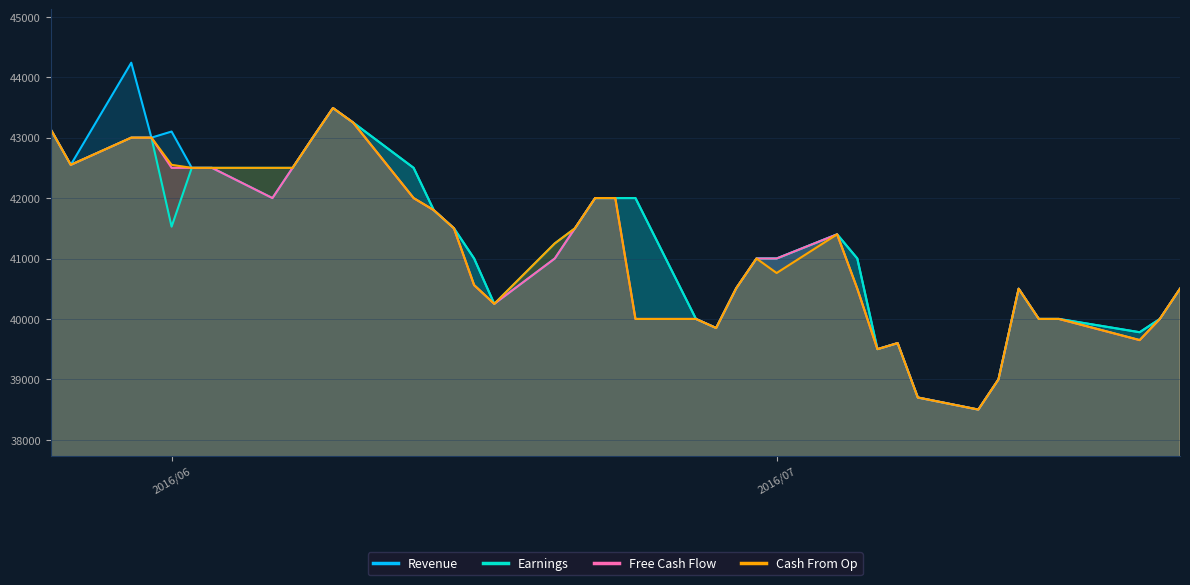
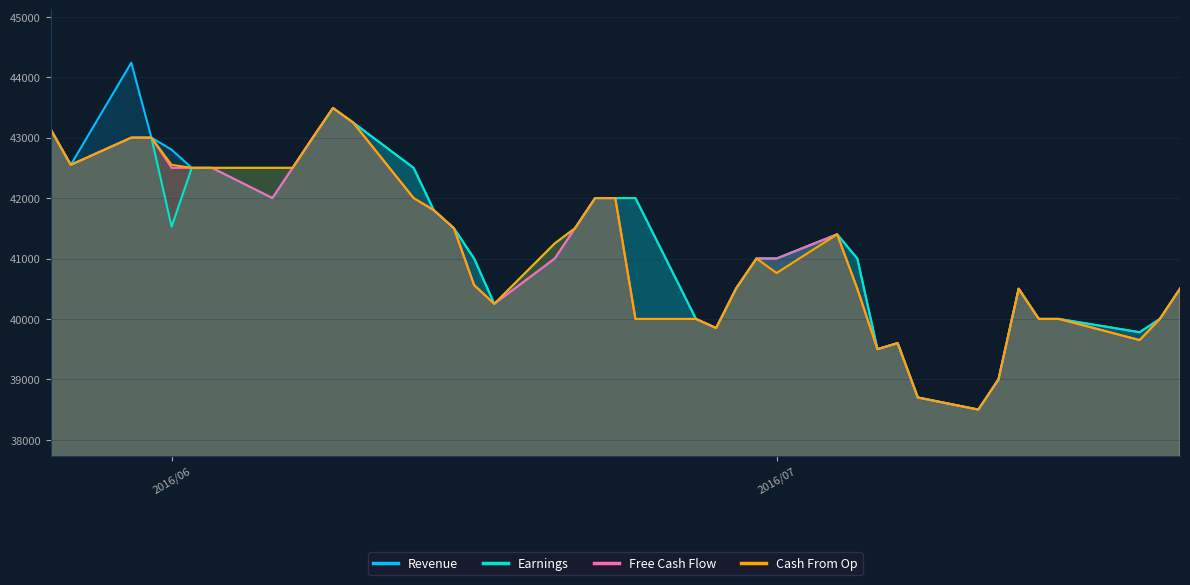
  {
    "Revenue": {
-     "2016/06": 43100
+     "2016/06": 42800
    },
    "Earnings": {
      "2016/06": 41500
    },
    "Free Cash Flow": {
      "2016/06": 42500
    },
    "Cash From Op": {
      "2016/06": 42600,
      "2016/07": 40800
    }
  }
